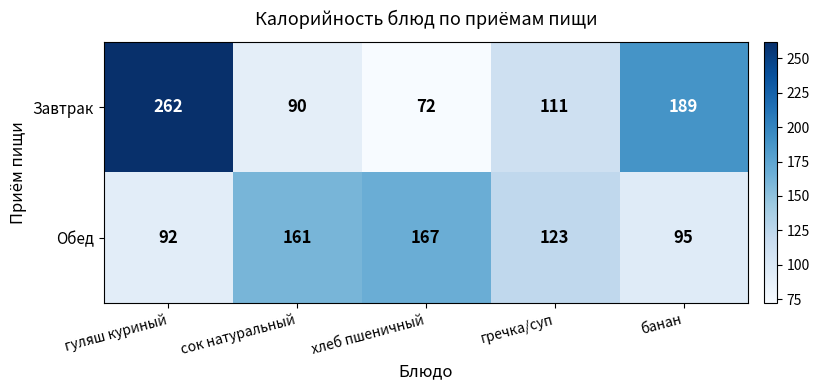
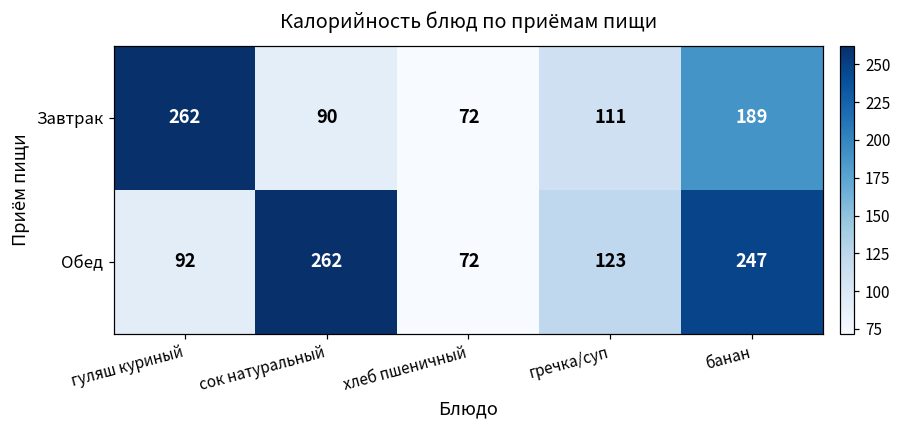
  {
    "Завтрак": {
      "гуляш куриный": 262,
      "сок натуральный": 90,
      "хлеб пшеничный": 72,
      "гречка/суп": 111,
      "банан": 189
    },
    "Обед": {
      "гуляш куриный": 92,
-     "сок натуральный": 161,
-     "хлеб пшеничный": 167,
+     "сок натуральный": 262,
+     "хлеб пшеничный": 72,
      "гречка/суп": 123,
-     "банан": 95
+     "банан": 247
    }
  }
